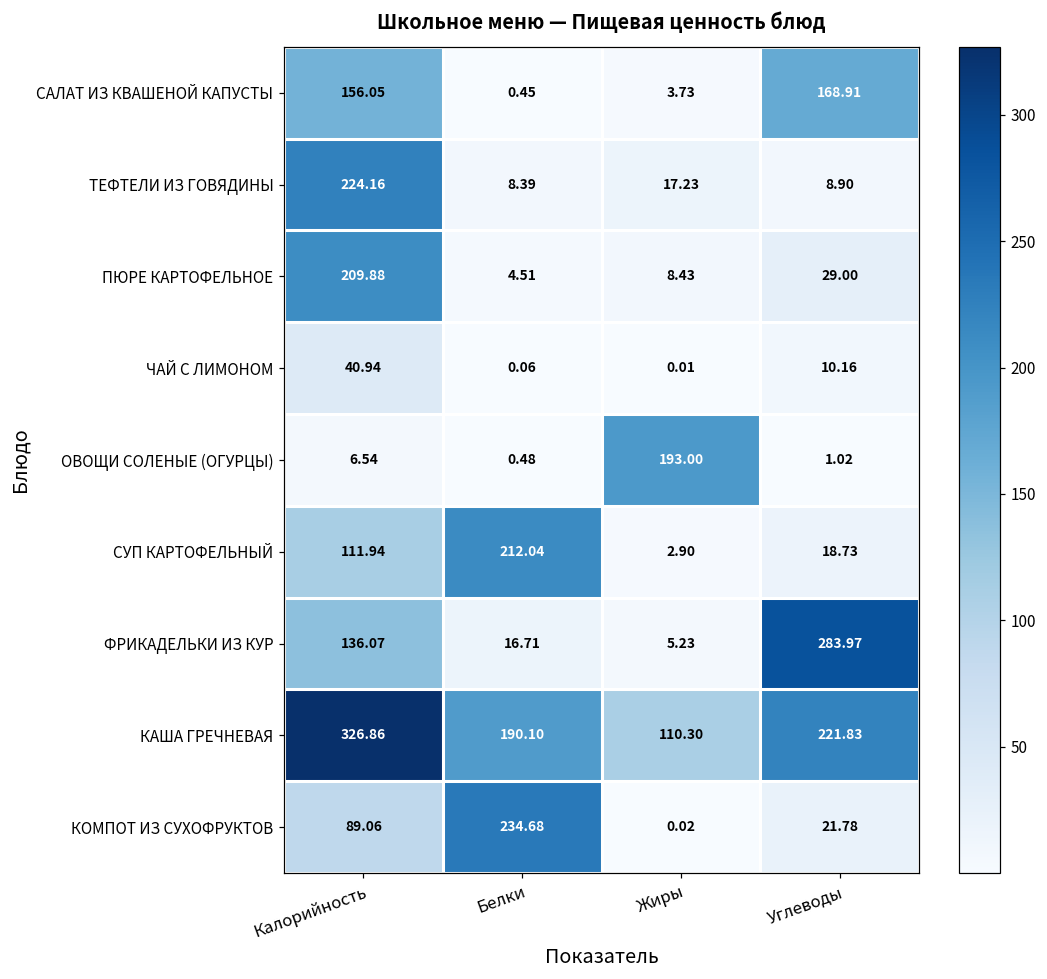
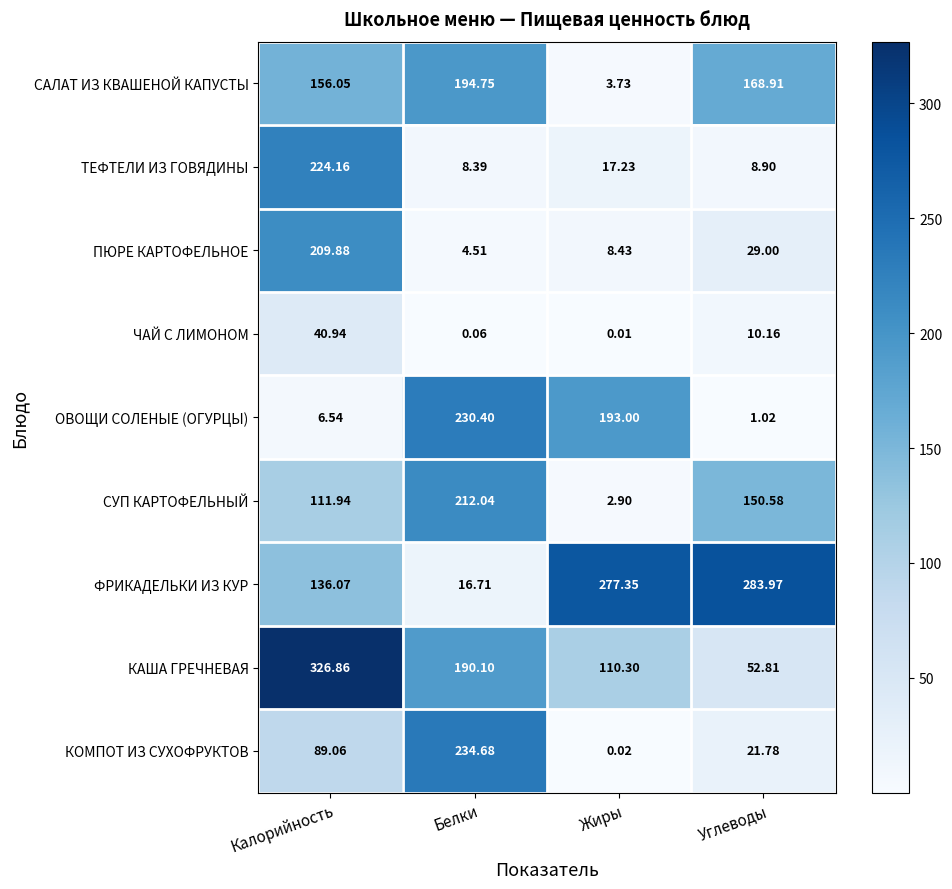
  {
    "САЛАТ ИЗ КВАШЕНОЙ КАПУСТЫ": {
      "Калорийность": 156.05,
-     "Белки": 0.45,
+     "Белки": 194.75,
      "Жиры": 3.73,
      "Углеводы": 168.91
    },
    "ТЕФТЕЛИ ИЗ ГОВЯДИНЫ": {
      "Калорийность": 224.16,
      "Белки": 8.39,
      "Жиры": 17.23,
      "Углеводы": 8.90
    },
    "ПЮРЕ КАРТОФЕЛЬНОЕ": {
      "Калорийность": 209.88,
      "Белки": 4.51,
      "Жиры": 8.43,
      "Углеводы": 29.00
    },
    "ЧАЙ С ЛИМОНОМ": {
      "Калорийность": 40.94,
      "Белки": 0.06,
      "Жиры": 0.01,
      "Углеводы": 10.16
    },
    "ОВОЩИ СОЛЕНЫЕ (ОГУРЦЫ)": {
      "Калорийность": 6.54,
-     "Белки": 0.48,
+     "Белки": 230.40,
      "Жиры": 193.00,
      "Углеводы": 1.02
    },
    "СУП КАРТОФЕЛЬНЫЙ": {
      "Калорийность": 111.94,
      "Белки": 212.04,
      "Жиры": 2.90,
-     "Углеводы": 18.73
+     "Углеводы": 150.58
    },
    "ФРИКАДЕЛЬКИ ИЗ КУР": {
      "Калорийность": 136.07,
      "Белки": 16.71,
-     "Жиры": 5.23,
+     "Жиры": 277.35,
      "Углеводы": 283.97
    },
    "КАША ГРЕЧНЕВАЯ": {
      "Калорийность": 326.86,
      "Белки": 190.10,
      "Жиры": 110.30,
-     "Углеводы": 221.83
+     "Углеводы": 52.81
    },
    "КОМПОТ ИЗ СУХОФРУКТОВ": {
      "Калорийность": 89.06,
      "Белки": 234.68,
      "Жиры": 0.02,
      "Углеводы": 21.78
    }
  }
